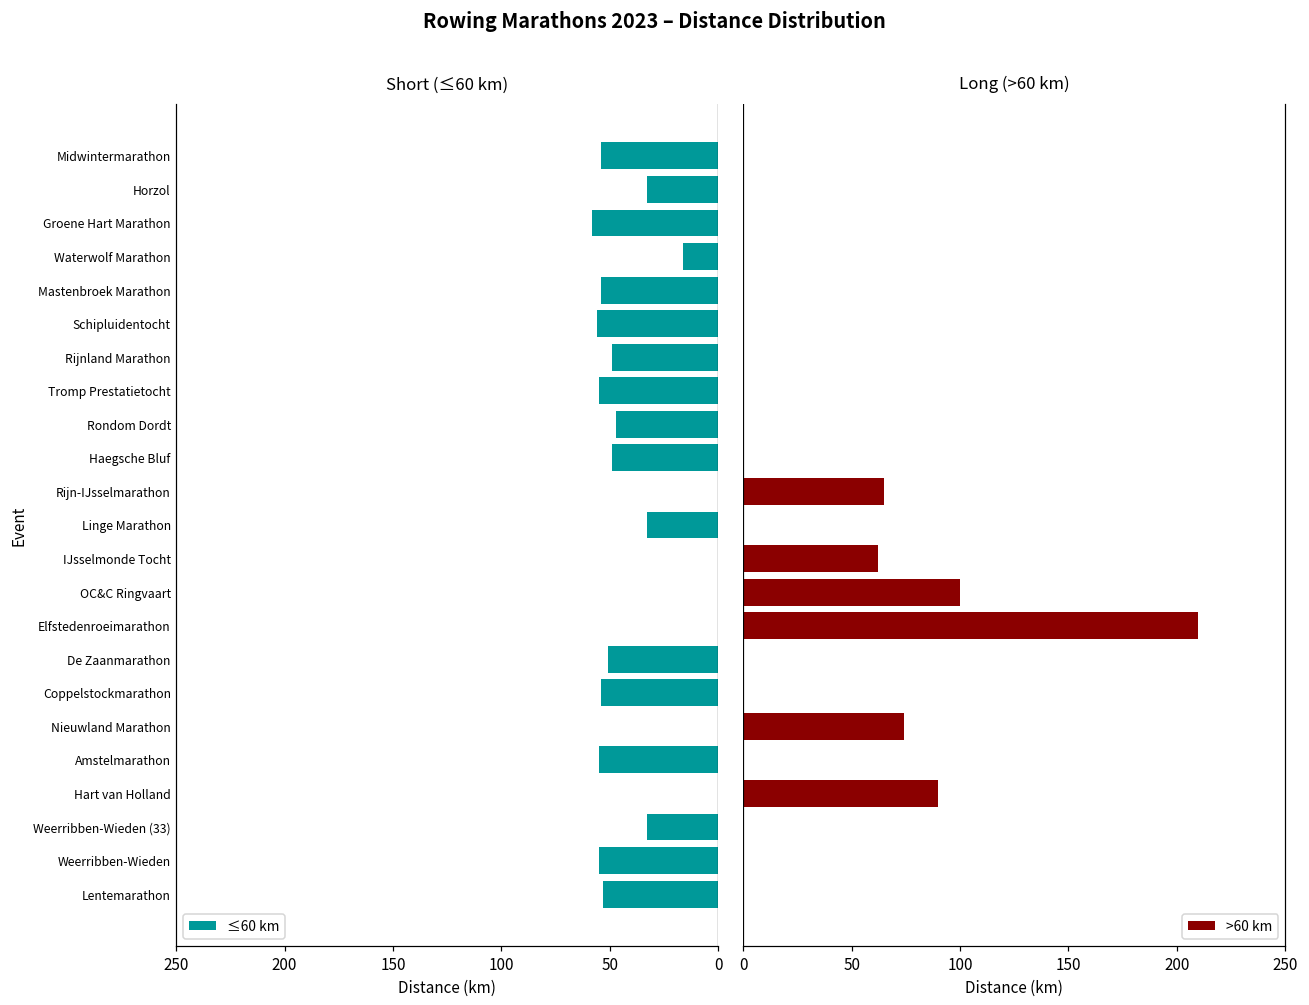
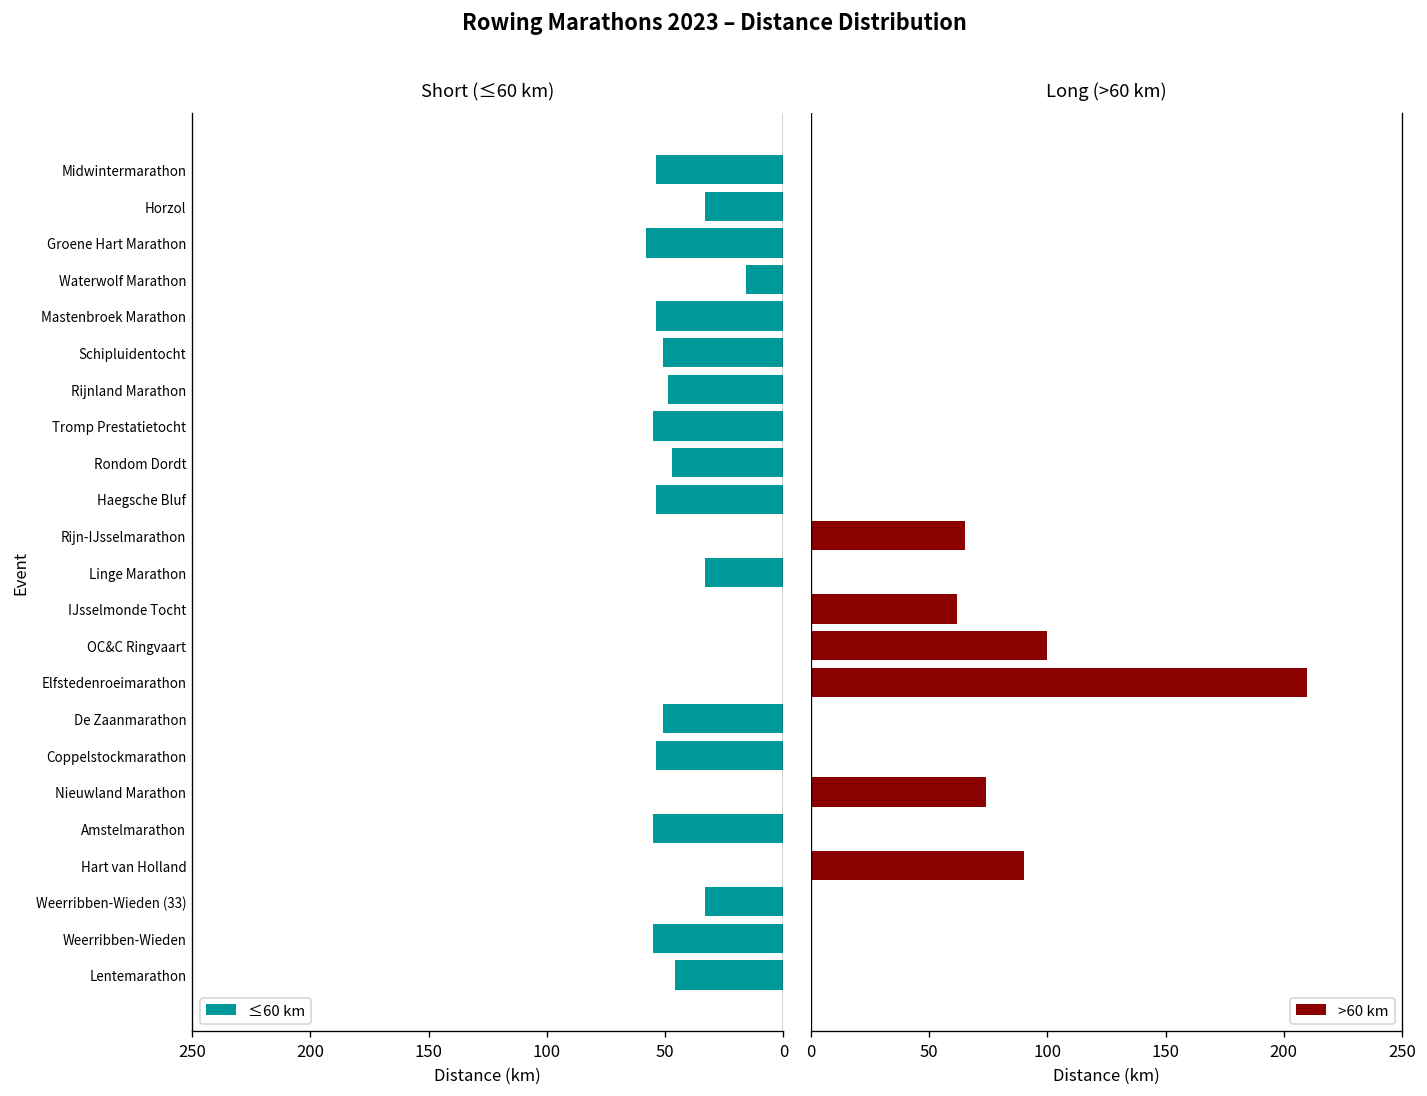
  {
    "Short (≤60 km)": {
      "Midwintermarathon": 54,
      "Horzol": 33,
      "Groene Hart Marathon": 58,
      "Waterwolf Marathon": 16,
      "Mastenbroek Marathon": 54,
-     "Schipluidentocht": 56,
+     "Schipluidentocht": 51,
      "Rijnland Marathon": 49,
      "Tromp Prestatietocht": 55,
      "Rondom Dordt": 47,
-     "Haegsche Bluf": 49,
+     "Haegsche Bluf": 54,
      "Rijn-IJsselmarathon": 0,
      "Linge Marathon": 33,
      "IJsselmonde Tocht": 0,
      "OC&C Ringvaart": 0,
      "Elfstedenroeimarathon": 0,
      "De Zaanmarathon": 51,
      "Coppelstockmarathon": 54,
      "Nieuwland Marathon": 0,
      "Amstelmarathon": 55,
      "Hart van Holland": 0,
      "Weerribben-Wieden (33)": 33,
      "Weerribben-Wieden": 55,
-     "Lentemarathon": 53
+     "Lentemarathon": 46
    }
  }
